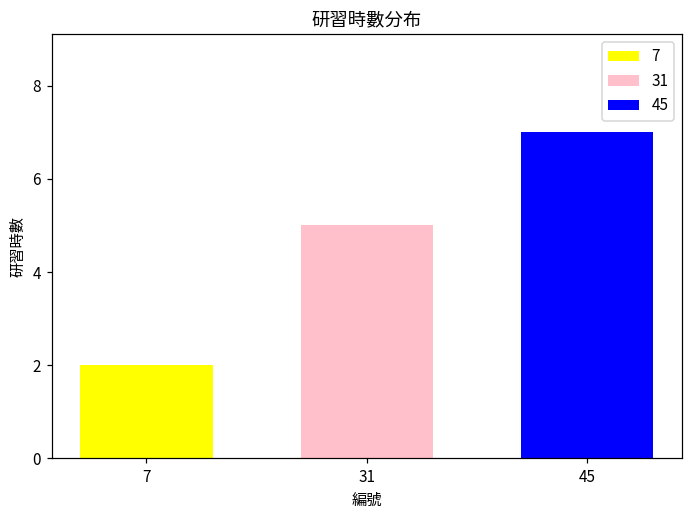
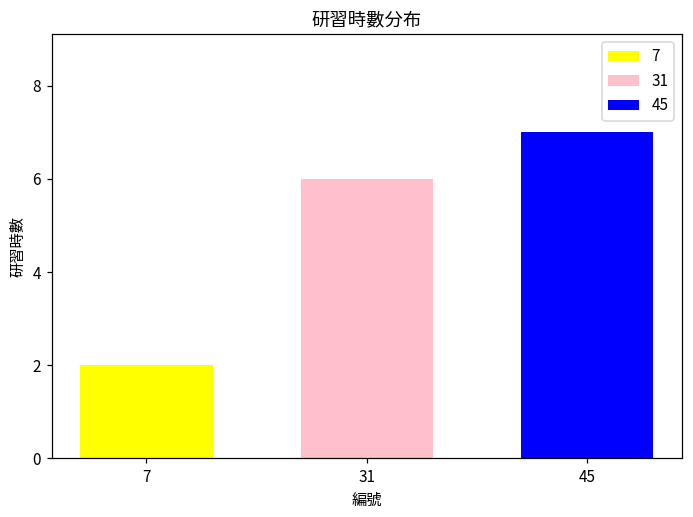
  {
    "7": 2,
-   "31": 5,
+   "31": 6,
    "45": 7
  }
